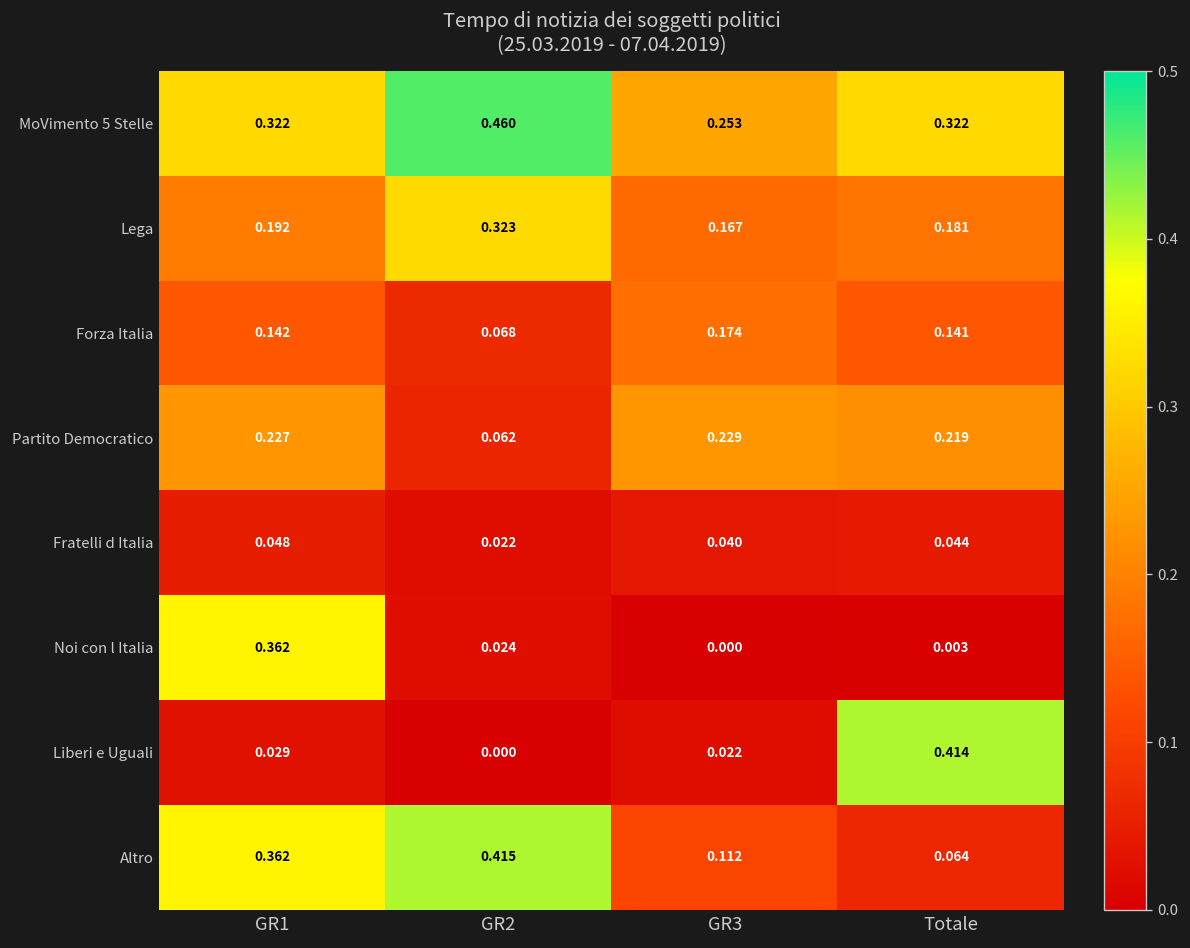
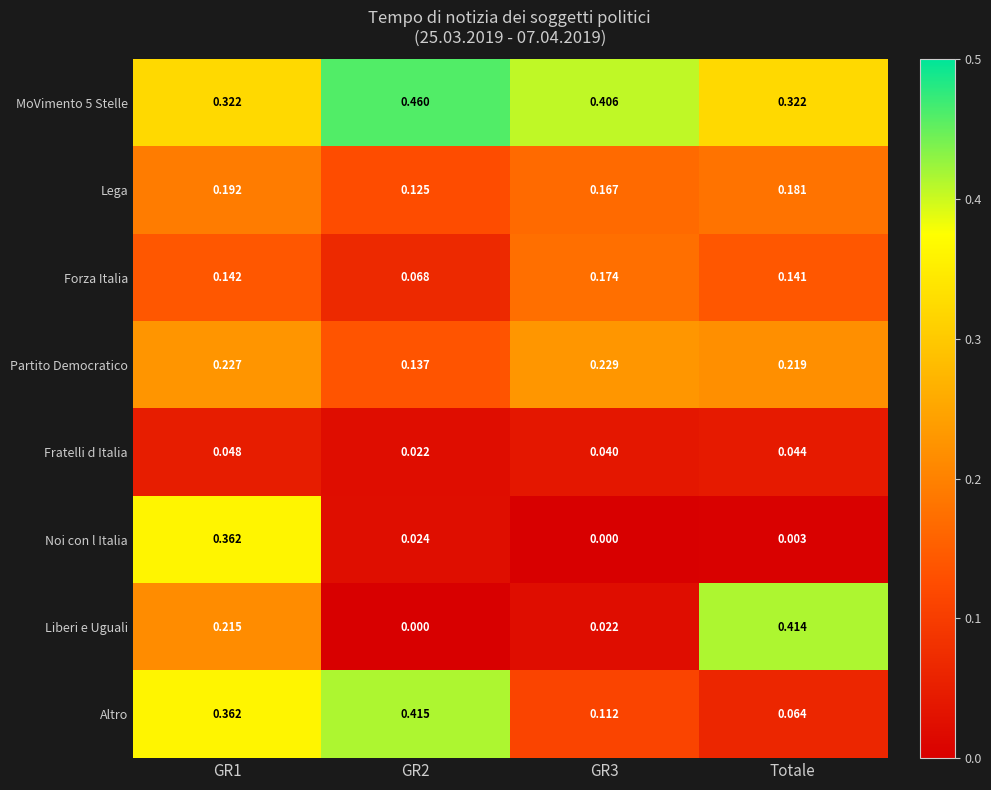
  {
    "MoVimento 5 Stelle": {
      "GR1": 0.322,
      "GR2": 0.460,
-     "GR3": 0.253,
+     "GR3": 0.406,
      "Totale": 0.322
    },
    "Lega": {
      "GR1": 0.192,
-     "GR2": 0.323,
+     "GR2": 0.125,
      "GR3": 0.167,
      "Totale": 0.181
    },
    "Forza Italia": {
      "GR1": 0.142,
      "GR2": 0.068,
      "GR3": 0.174,
      "Totale": 0.141
    },
    "Partito Democratico": {
      "GR1": 0.227,
-     "GR2": 0.062,
+     "GR2": 0.137,
      "GR3": 0.229,
      "Totale": 0.219
    },
    "Fratelli d Italia": {
      "GR1": 0.048,
      "GR2": 0.022,
      "GR3": 0.040,
      "Totale": 0.044
    },
    "Noi con l Italia": {
      "GR1": 0.362,
      "GR2": 0.024,
      "GR3": 0.000,
      "Totale": 0.003
    },
    "Liberi e Uguali": {
-     "GR1": 0.029,
+     "GR1": 0.215,
      "GR2": 0.000,
      "GR3": 0.022,
      "Totale": 0.414
    },
    "Altro": {
      "GR1": 0.362,
      "GR2": 0.415,
      "GR3": 0.112,
      "Totale": 0.064
    }
  }
